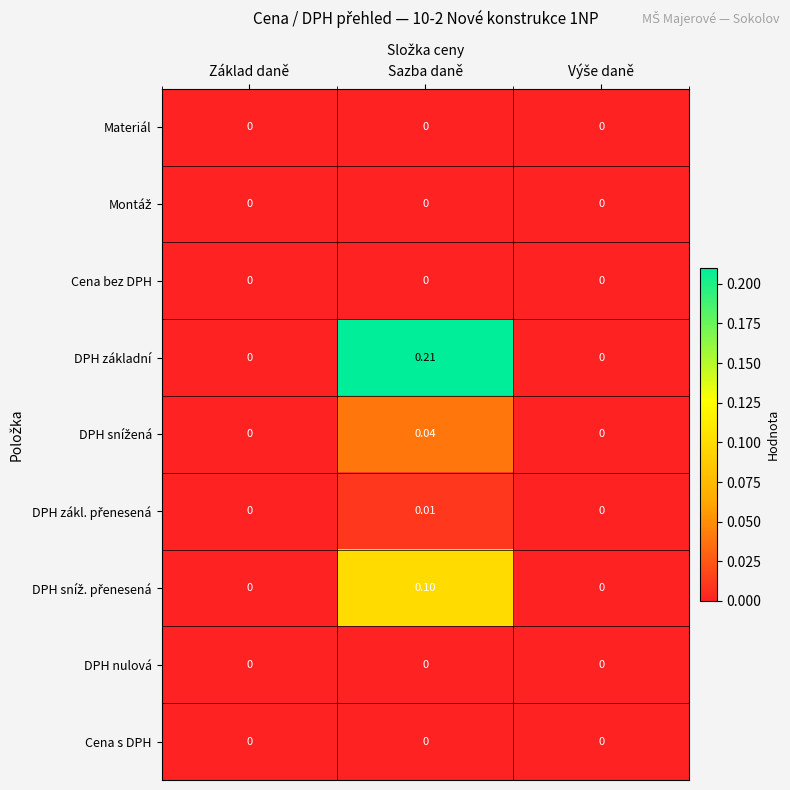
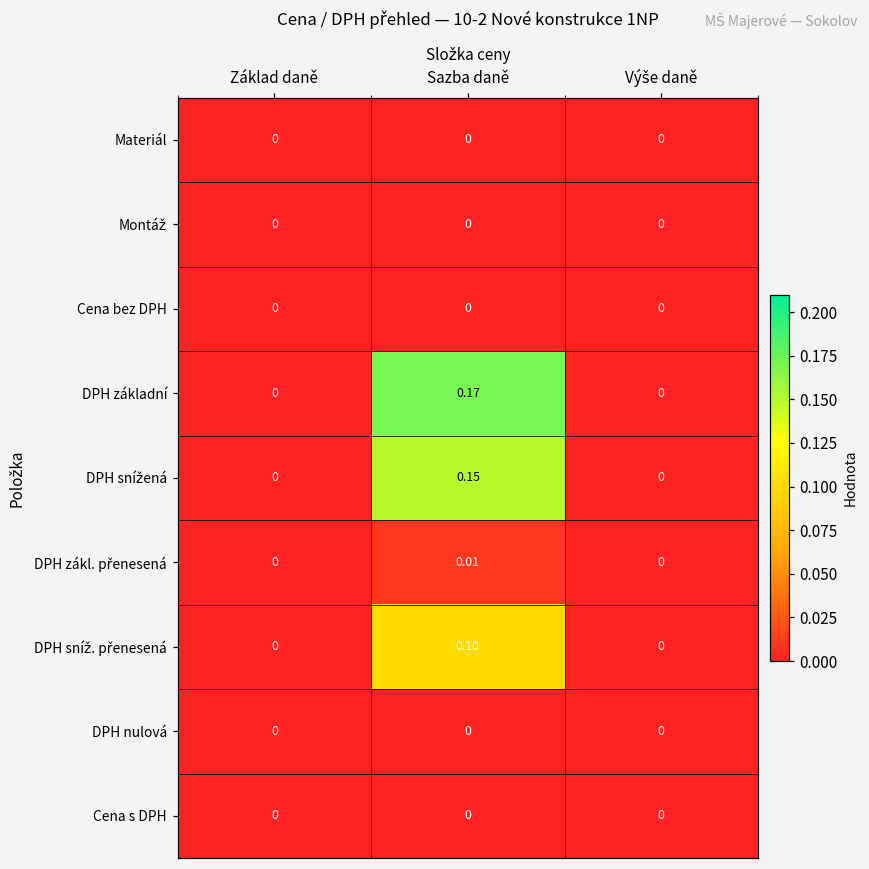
  {
    "Materiál": {
      "Základ daně": 0,
      "Sazba daně": 0,
      "Výše daně": 0
    },
    "Montáž": {
      "Základ daně": 0,
      "Sazba daně": 0,
      "Výše daně": 0
    },
    "Cena bez DPH": {
      "Základ daně": 0,
      "Sazba daně": 0,
      "Výše daně": 0
    },
    "DPH základní": {
      "Základ daně": 0,
-     "Sazba daně": 0.21,
+     "Sazba daně": 0.17,
      "Výše daně": 0
    },
    "DPH snížená": {
      "Základ daně": 0,
-     "Sazba daně": 0.04,
+     "Sazba daně": 0.15,
      "Výše daně": 0
    },
    "DPH zákl. přenesená": {
      "Základ daně": 0,
      "Sazba daně": 0.01,
      "Výše daně": 0
    },
    "DPH sníž. přenesená": {
      "Základ daně": 0,
      "Sazba daně": 0.10,
      "Výše daně": 0
    },
    "DPH nulová": {
      "Základ daně": 0,
      "Sazba daně": 0,
      "Výše daně": 0
    },
    "Cena s DPH": {
      "Základ daně": 0,
      "Sazba daně": 0,
      "Výše daně": 0
    }
  }
